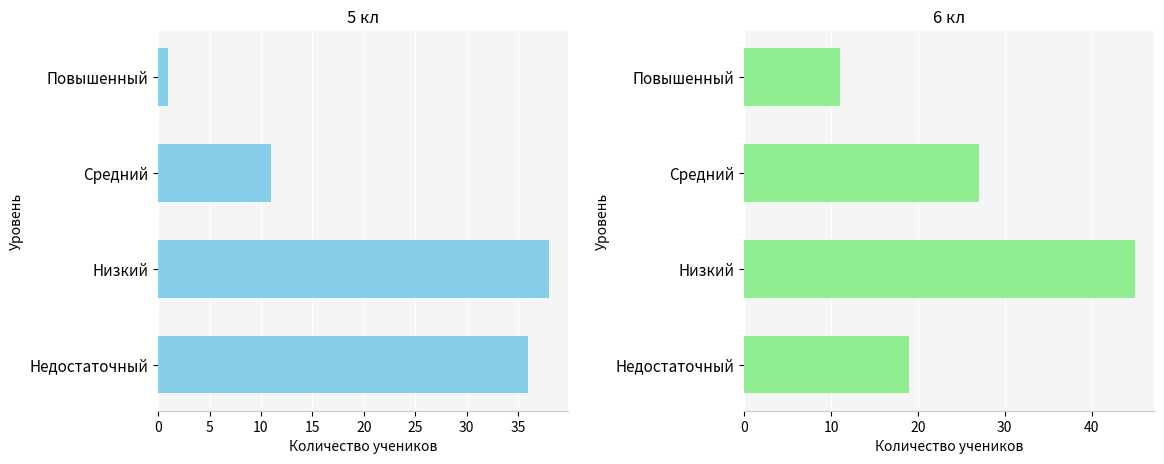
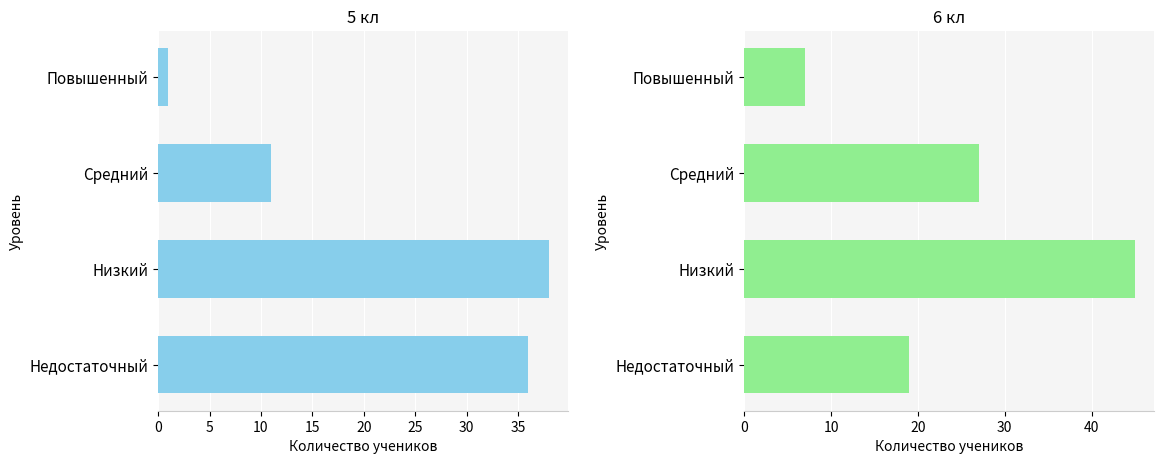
  {
    "5 кл": {
      "Повышенный": 1.0,
      "Средний": 11.0,
      "Низкий": 38.0,
      "Недостаточный": 36.0
    },
    "6 кл": {
-     "Повышенный": 11,
+     "Повышенный": 7,
      "Средний": 27,
      "Низкий": 45,
      "Недостаточный": 19
    }
  }
